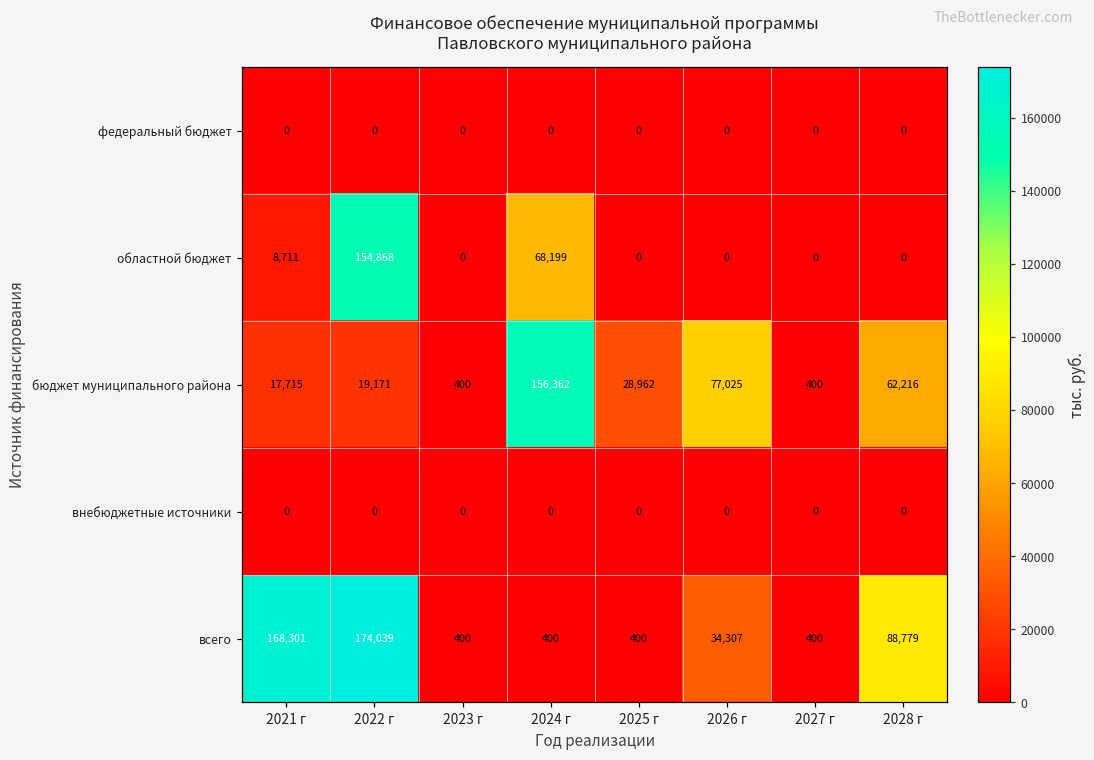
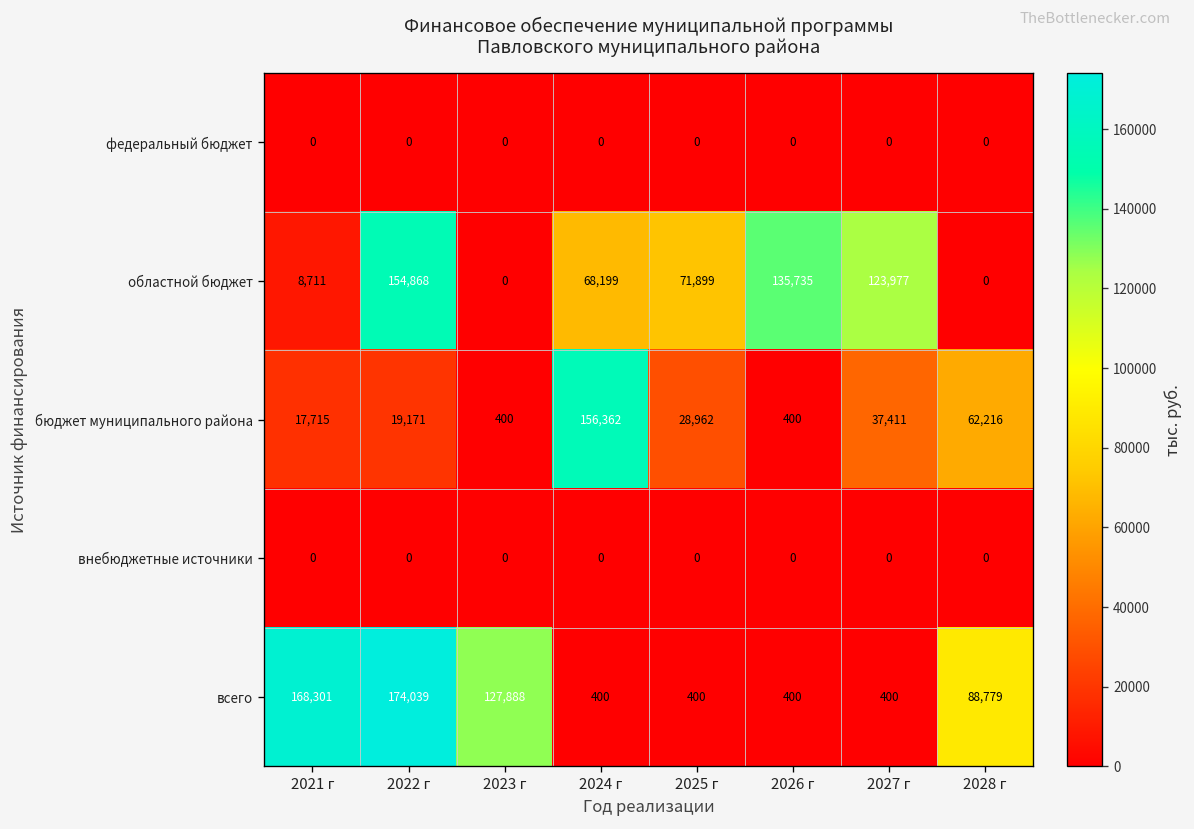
  {
    "федеральный бюджет": {
      "2021 г": "0",
      "2022 г": "0",
      "2023 г": "0",
      "2024 г": "0",
      "2025 г": "0",
      "2026 г": "0",
      "2027 г": "0",
      "2028 г": "0"
    },
    "областной бюджет": {
      "2021 г": "8,711",
      "2022 г": "154,868",
      "2023 г": "0",
      "2024 г": "68,199",
-     "2025 г": "0",
-     "2026 г": "0",
-     "2027 г": "0",
+     "2025 г": "71,899",
+     "2026 г": "135,735",
+     "2027 г": "123,977",
      "2028 г": "0"
    },
    "бюджет муниципального района": {
      "2021 г": "17,715",
      "2022 г": "19,171",
      "2023 г": "400",
      "2024 г": "156,362",
      "2025 г": "28,962",
-     "2026 г": "77,025",
-     "2027 г": "400",
+     "2026 г": "400",
+     "2027 г": "37,411",
      "2028 г": "62,216"
    },
    "внебюджетные источники": {
      "2021 г": "0",
      "2022 г": "0",
      "2023 г": "0",
      "2024 г": "0",
      "2025 г": "0",
      "2026 г": "0",
      "2027 г": "0",
      "2028 г": "0"
    },
    "всего": {
      "2021 г": "168,301",
      "2022 г": "174,039",
-     "2023 г": "400",
+     "2023 г": "127,888",
      "2024 г": "400",
      "2025 г": "400",
-     "2026 г": "34,307",
+     "2026 г": "400",
      "2027 г": "400",
      "2028 г": "88,779"
    }
  }
